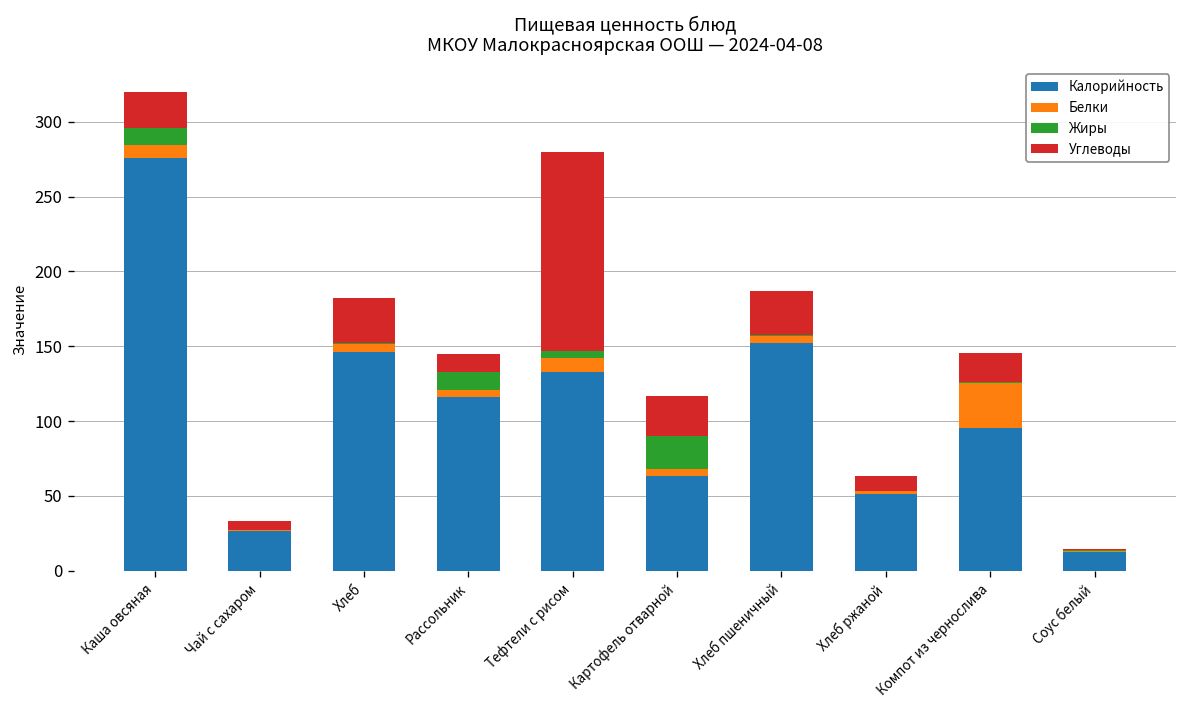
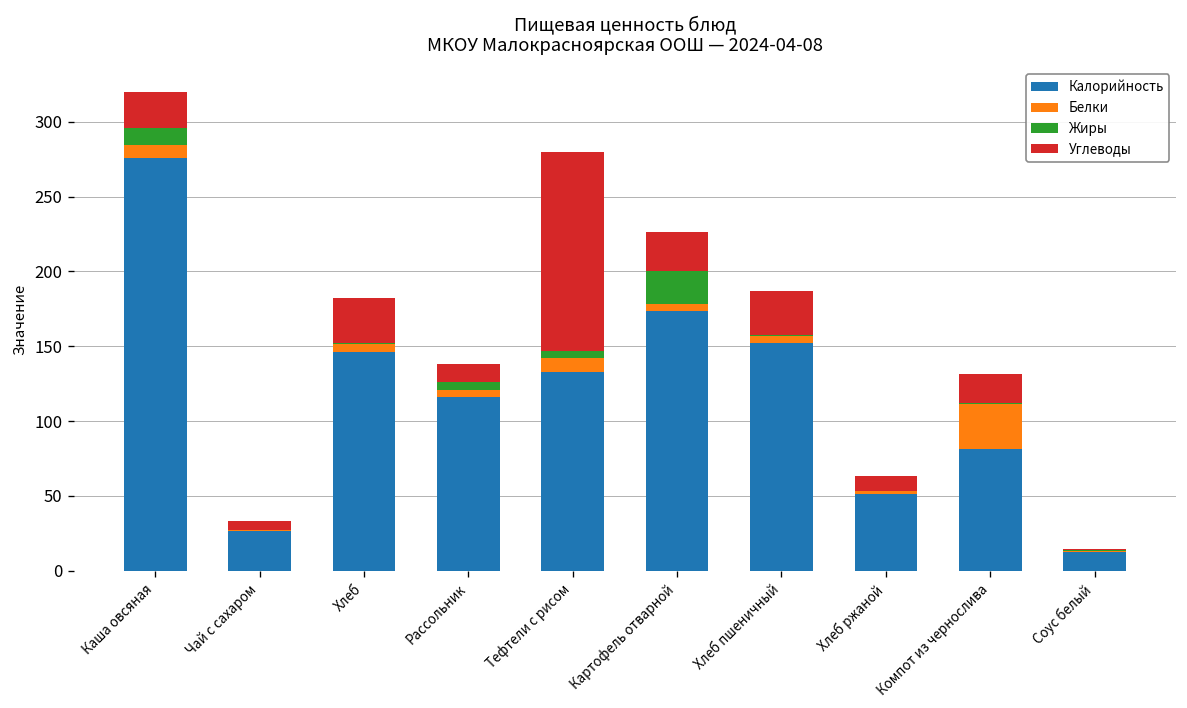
  {
    "Калорийность": {
      "Каша овсяная": 276,
      "Чай с сахаром": 27,
      "Хлеб": 146,
      "Рассольник": 116,
      "Тефтели с рисом": 133,
-     "Картофель отварной": 64,
+     "Картофель отварной": 174,
      "Хлеб пшеничный": 152,
      "Хлеб ржаной": 51,
-     "Компот из чернослива": 95,
+     "Компот из чернослива": 81,
      "Соус белый": 13
    },
    "Белки": {
      "Каша овсяная": 9,
      "Хлеб": 5,
      "Рассольник": 5,
      "Тефтели с рисом": 9,
      "Картофель отварной": 5,
      "Хлеб пшеничный": 5,
      "Компот из чернослива": 30
    },
    "Жиры": {
      "Каша овсяная": 11,
      "Чай с сахаром": 0,
-     "Рассольник": 12,
+     "Рассольник": 6,
      "Тефтели с рисом": 5,
      "Картофель отварной": 22
    },
    "Углеводы": {
      "Каша овсяная": 24,
      "Чай с сахаром": 6,
      "Хлеб": 31,
      "Рассольник": 12,
      "Тефтели с рисом": 133,
      "Картофель отварной": 27,
      "Хлеб пшеничный": 30,
      "Хлеб ржаной": 10,
      "Компот из чернослива": 19
    }
  }
